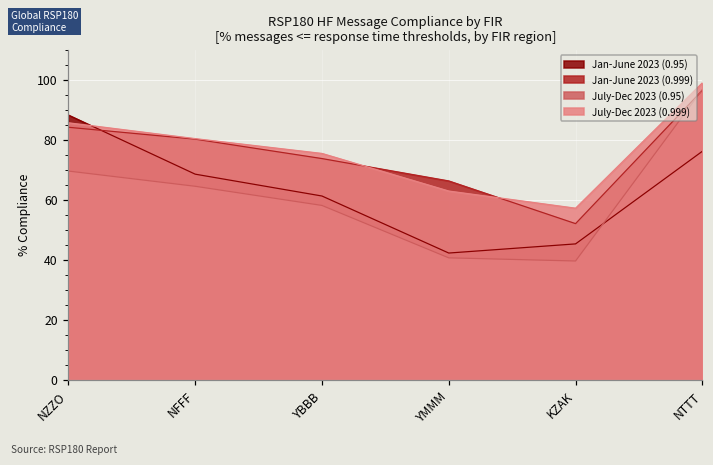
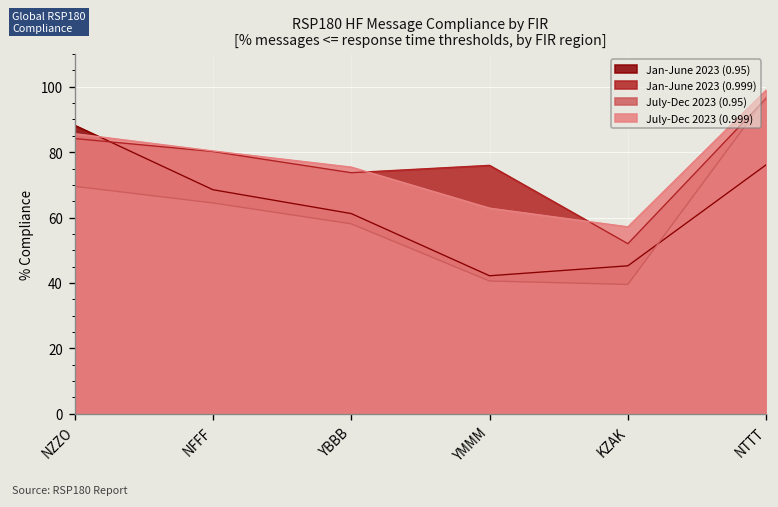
  {
    "Jan-June 2023 (0.95)": {
      "NZZO": 88,
      "NFFF": 69,
      "YBBB": 61,
      "YMMM": 42,
      "KZAK": 45,
      "NTTT": 76
    },
    "Jan-June 2023 (0.999)": {
      "NZZO": 84,
      "YBBB": 74,
-     "YMMM": 66,
+     "YMMM": 76,
      "KZAK": 52
    }
  }
